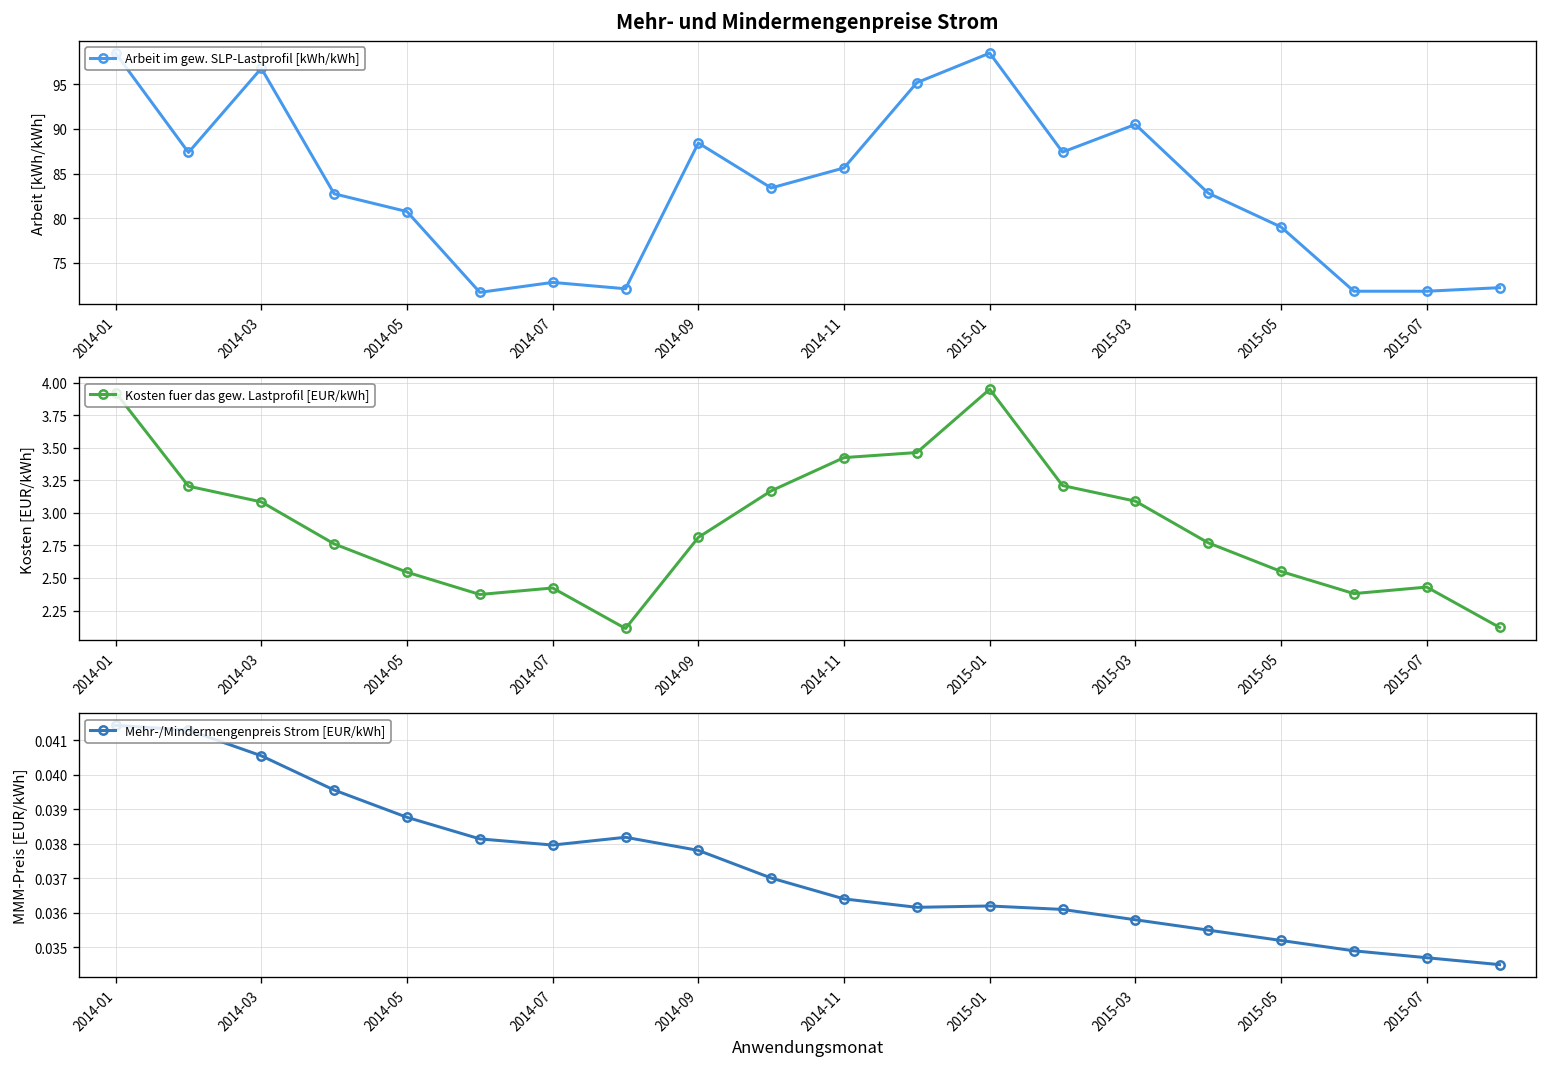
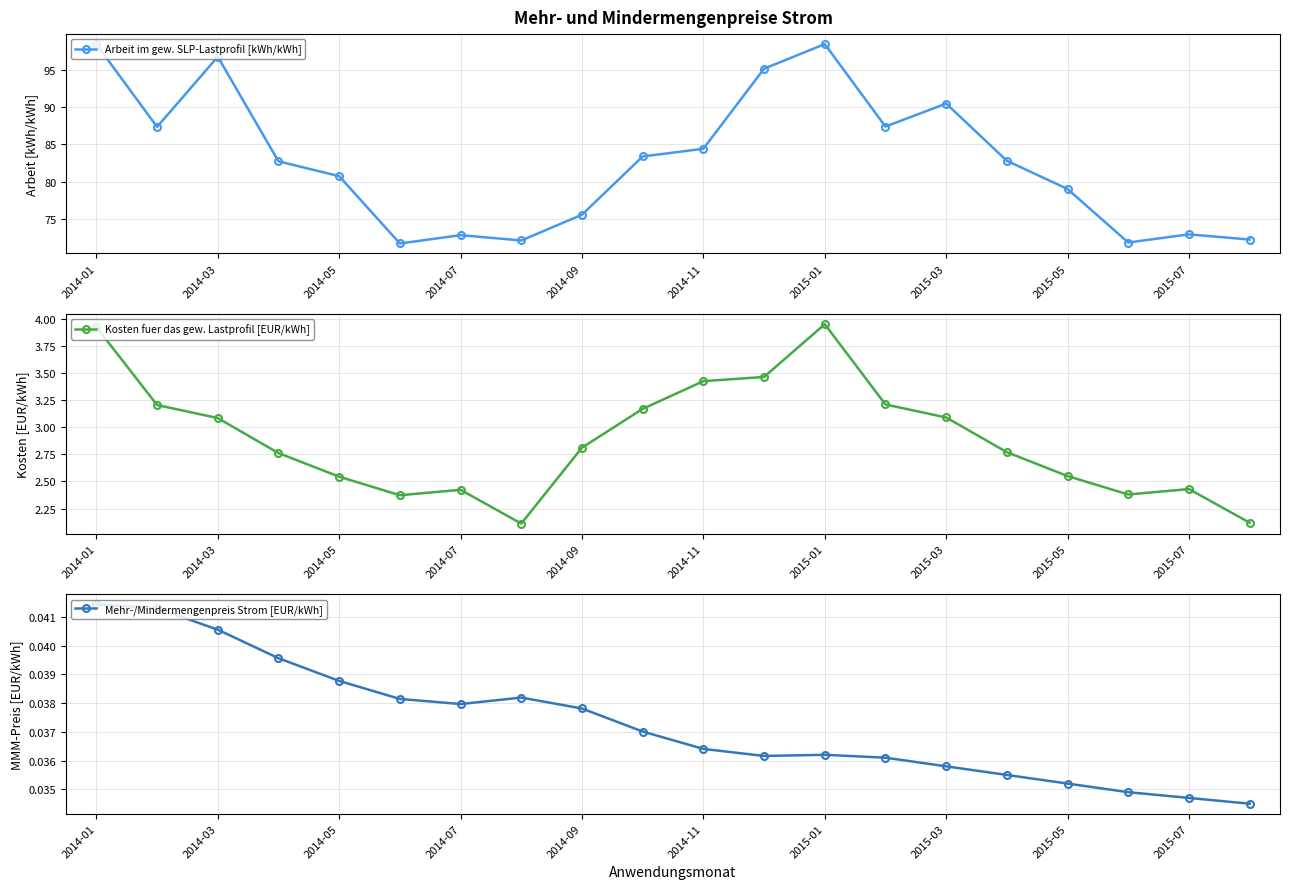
  {
    "Mehr- und Mindermengenpreise Strom": {
      "2014-05": 81,
      "2014-07": 73,
-     "2014-09": 88,
-     "2014-11": 86,
+     "2014-09": 76,
+     "2014-11": 84,
      "2015-01": 99,
      "2015-03": 91,
      "2015-05": 79,
-     "2015-07": 72
+     "2015-07": 73
    }
  }
